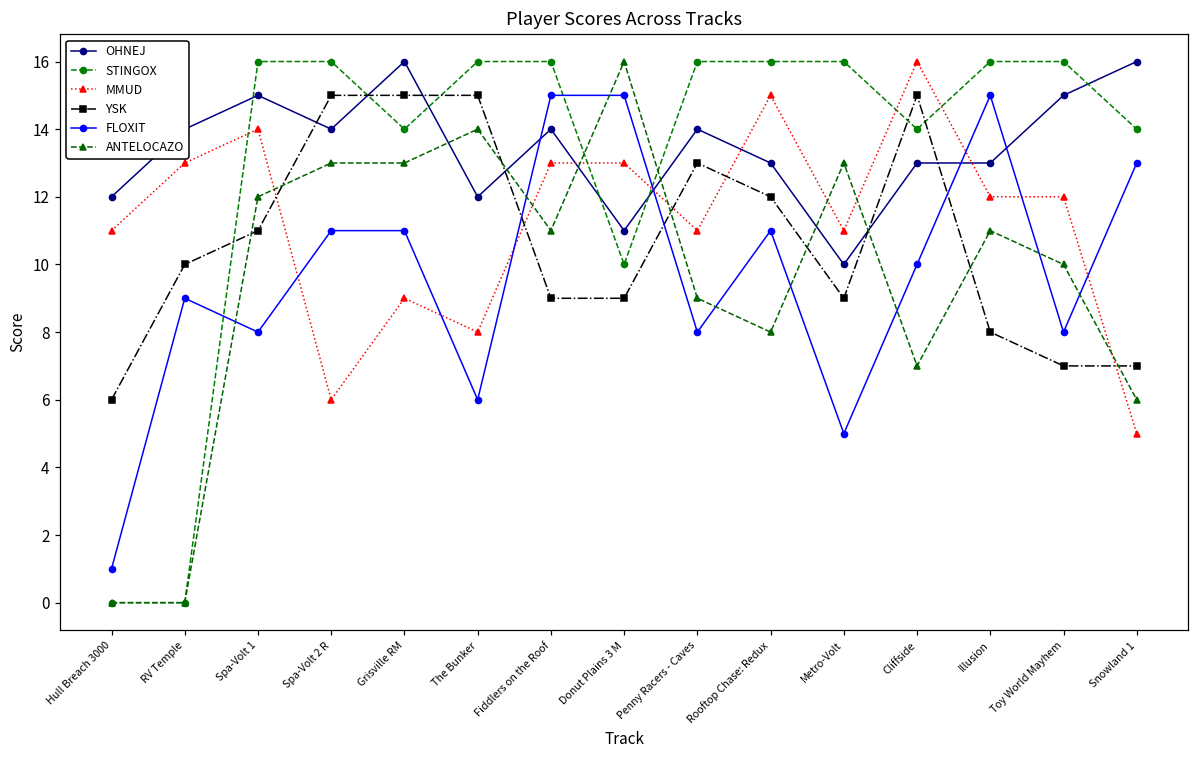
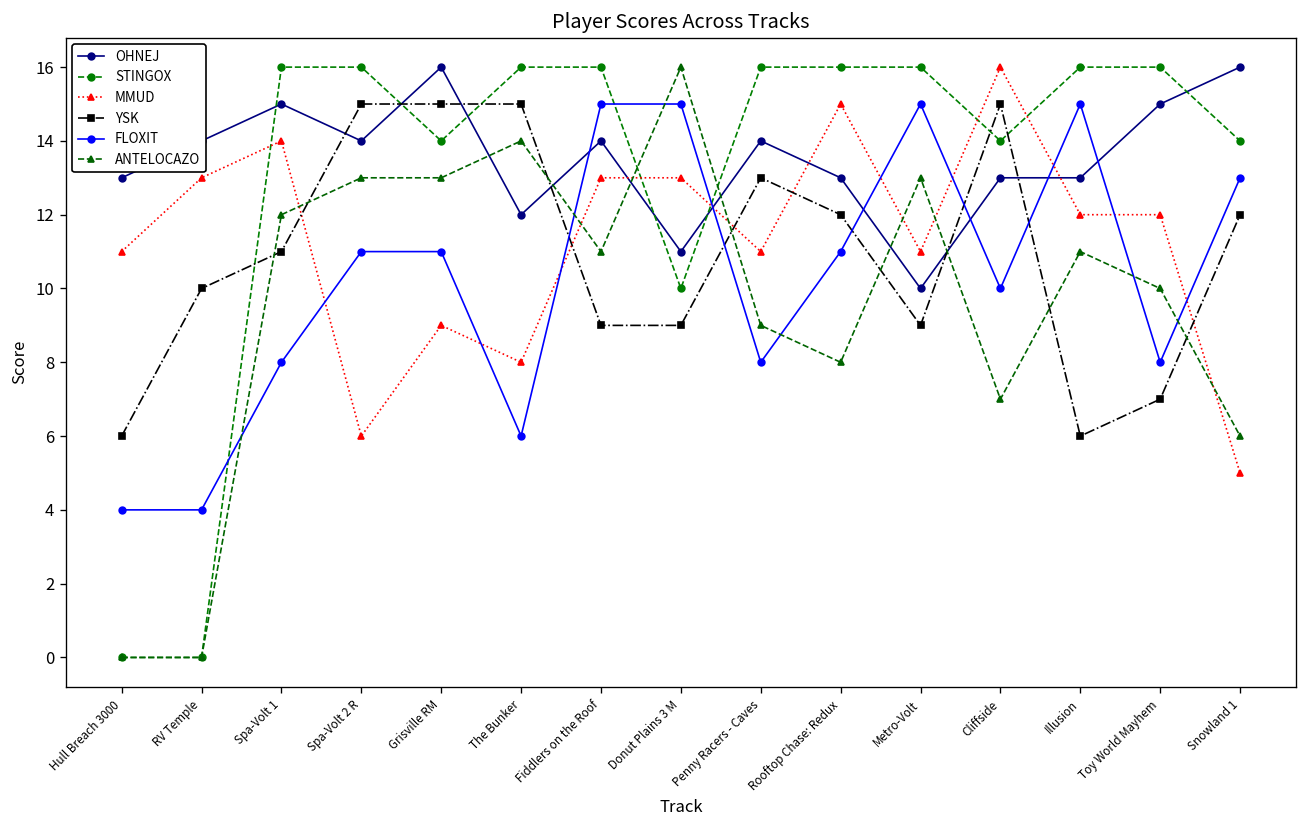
  {
    "OHNEJ": {
-     "Hull Breach 3000": 12,
+     "Hull Breach 3000": 13,
      "Spa-Volt 1": 15,
      "Spa-Volt 2 R": 14,
      "Grisville RM": 16,
      "The Bunker": 12,
      "Fiddlers on the Roof": 14,
      "Donut Plains 3 M": 11,
      "Penny Racers - Caves": 14,
      "Rooftop Chase: Redux": 13,
      "Metro-Volt": 10,
      "Cliffside": 13,
      "Illusion": 13,
      "Toy World Mayhem": 15,
      "Snowland 1": 16
    },
    "MMUD": {
      "Hull Breach 3000": 11,
      "RV Temple": 13,
      "Spa-Volt 1": 14,
      "Spa-Volt 2 R": 6,
      "Grisville RM": 9,
      "The Bunker": 8,
      "Fiddlers on the Roof": 13,
      "Donut Plains 3 M": 13,
      "Penny Racers - Caves": 11,
      "Rooftop Chase: Redux": 15,
      "Metro-Volt": 11,
      "Cliffside": 16,
      "Illusion": 12,
      "Toy World Mayhem": 12,
      "Snowland 1": 5
    },
    "YSK": {
      "Hull Breach 3000": 6,
      "RV Temple": 10,
      "Spa-Volt 1": 11,
      "Spa-Volt 2 R": 15,
      "Grisville RM": 15,
      "The Bunker": 15,
      "Fiddlers on the Roof": 9,
      "Donut Plains 3 M": 9,
      "Penny Racers - Caves": 13,
      "Rooftop Chase: Redux": 12,
      "Metro-Volt": 9,
      "Cliffside": 15,
-     "Illusion": 8,
+     "Illusion": 6,
      "Toy World Mayhem": 7,
-     "Snowland 1": 7
+     "Snowland 1": 12
    },
    "FLOXIT": {
-     "Hull Breach 3000": 1,
-     "RV Temple": 9,
+     "Hull Breach 3000": 4,
+     "RV Temple": 4,
      "Spa-Volt 1": 8,
      "Spa-Volt 2 R": 11,
      "Grisville RM": 11,
      "The Bunker": 6,
      "Fiddlers on the Roof": 15,
      "Donut Plains 3 M": 15,
      "Penny Racers - Caves": 8,
      "Rooftop Chase: Redux": 11,
-     "Metro-Volt": 5,
+     "Metro-Volt": 15,
      "Cliffside": 10,
      "Illusion": 15,
      "Toy World Mayhem": 8,
      "Snowland 1": 13
    }
  }
